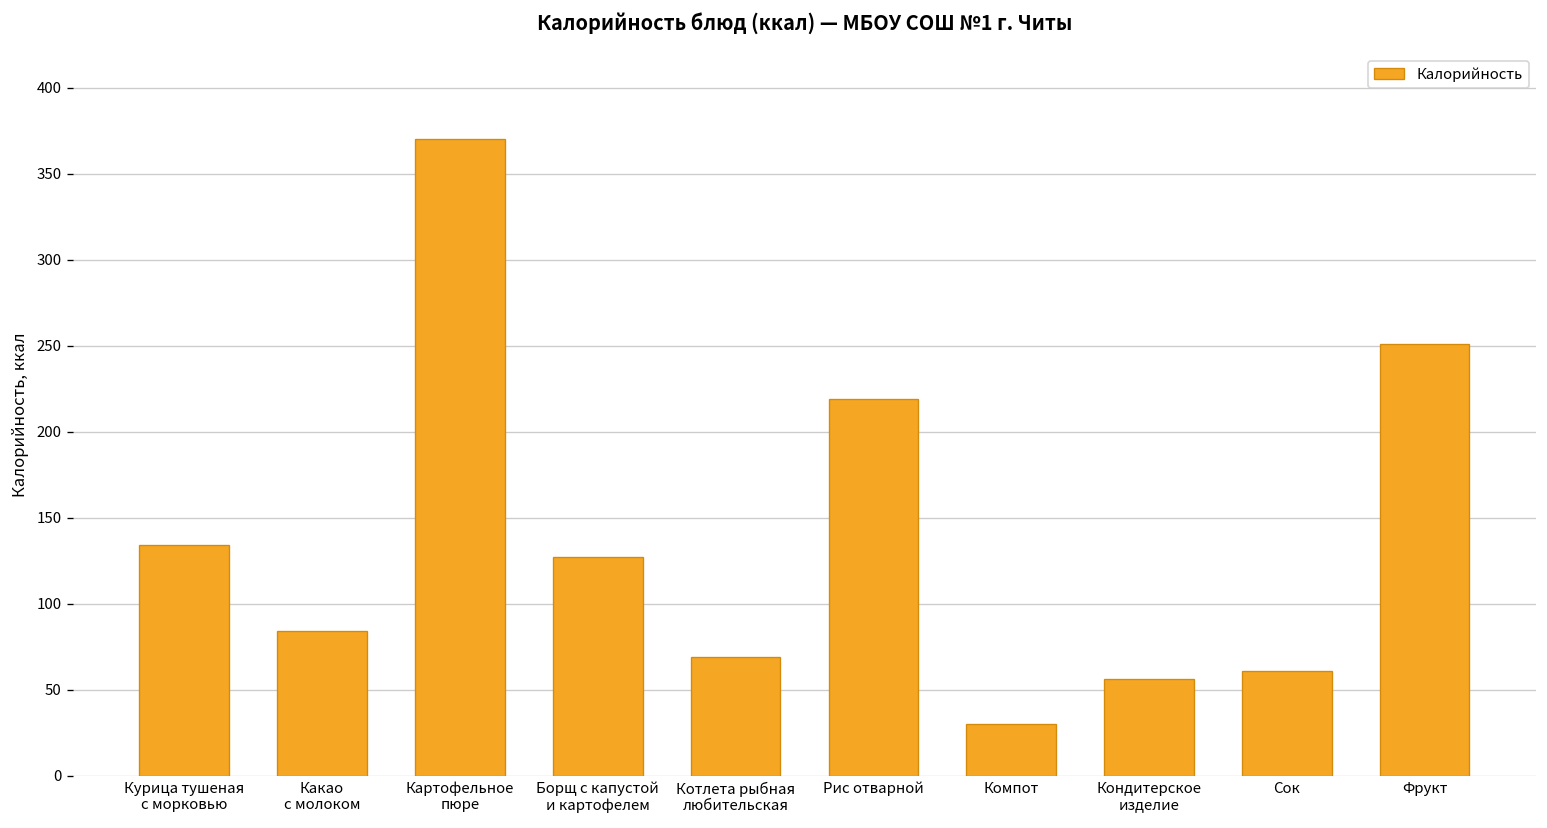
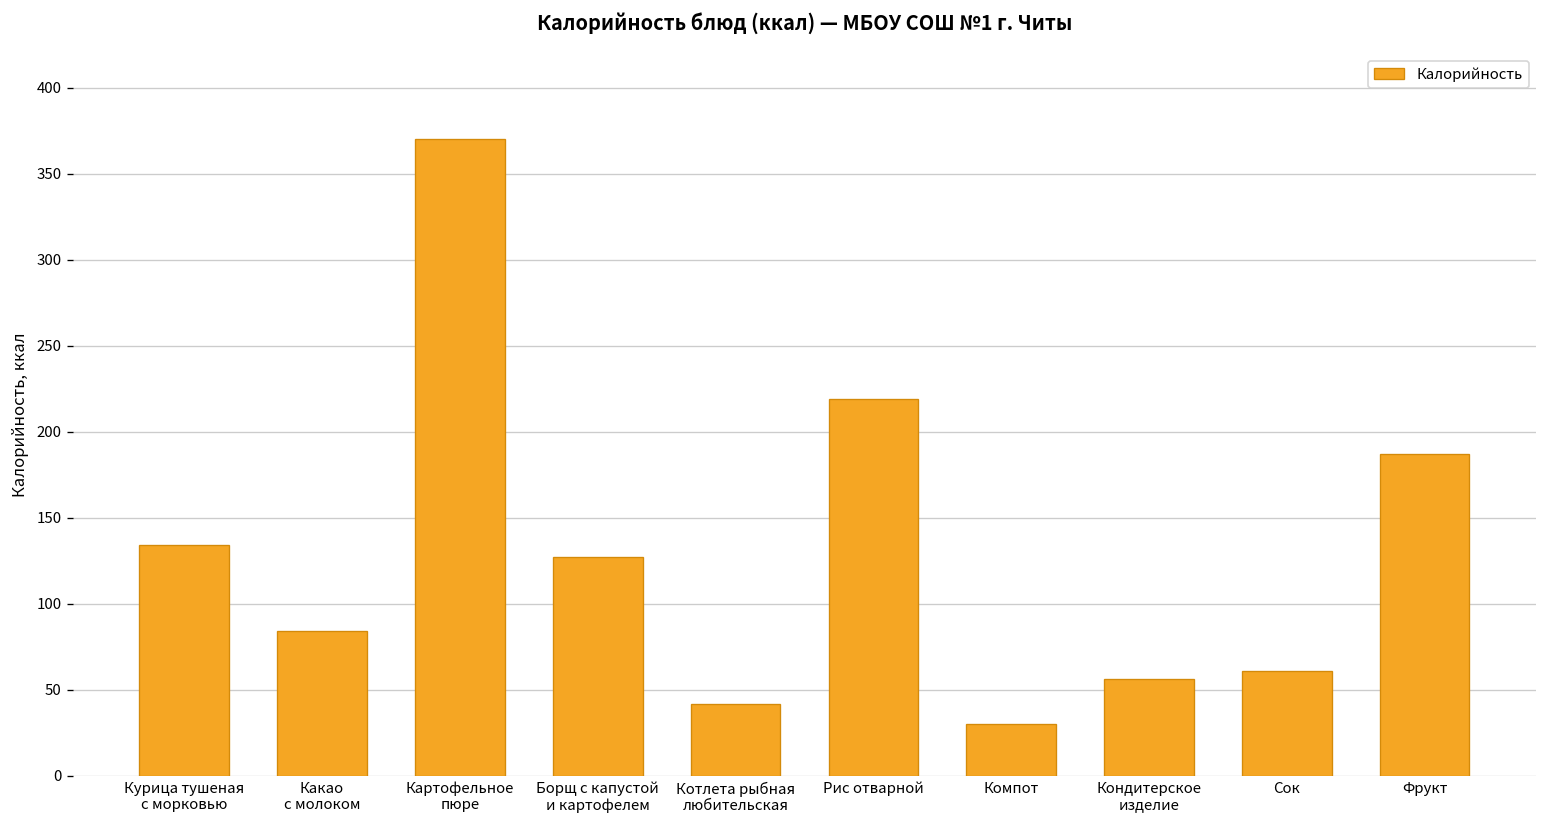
  {
    "Курица тушеная с морковью": 134,
    "Какао с молоком": 84,
    "Картофельное пюре": 371,
    "Борщ с капустой и картофелем": 127,
-   "Котлета рыбная любительская": 69,
+   "Котлета рыбная любительская": 42,
    "Рис отварной": 219,
    "Компот": 30,
    "Кондитерское изделие": 56,
    "Сок": 61,
-   "Фрукт": 251
+   "Фрукт": 187
  }
